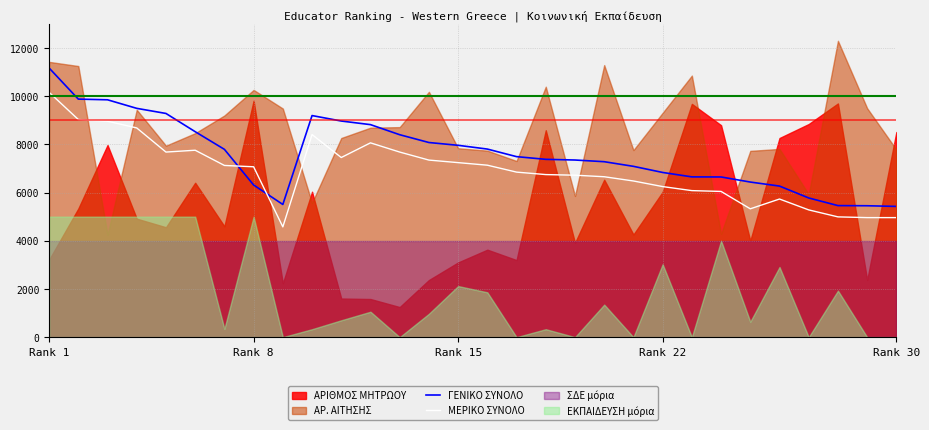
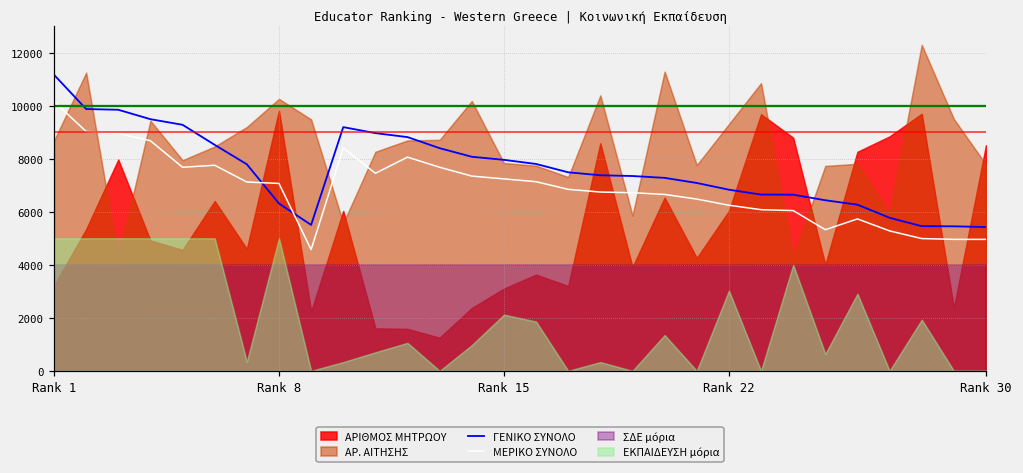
  {
    "ΓΕΝΙΚΟ ΣΥΝΟΛΟ": {
      "Rank 1": 11200,
      "Rank 8": 6300,
      "Rank 15": 8000,
      "Rank 22": 6800,
      "Rank 30": 5400
    },
    "ΑΡΙΘΜΟΣ ΜΗΤΡΩΟΥ": {
      "Rank 1": 3200,
      "Rank 8": 9800,
      "Rank 15": 3100,
      "Rank 22": 6000,
      "Rank 30": 8500
    },
    "ΑΡ. ΑΙΤΗΣΗΣ": {
-     "Rank 1": 11400,
+     "Rank 1": 8700,
      "Rank 8": 10300,
      "Rank 15": 7800,
      "Rank 22": 9300,
      "Rank 30": 7800
    },
    "ΜΕΡΙΚΟ ΣΥΝΟΛΟ": {
      "Rank 1": 10200,
      "Rank 8": 7100,
      "Rank 15": 7200,
      "Rank 22": 6200,
      "Rank 30": 5000
    },
    "ΣΔΕ μόρια": {
      "Rank 1": 4000,
      "Rank 8": 4000,
      "Rank 15": 4000,
      "Rank 22": 4000,
      "Rank 30": 4000
    },
    "ΕΚΠΑΙΔΕΥΣΗ μόρια": {
      "Rank 1": 5000,
      "Rank 8": 5000,
      "Rank 15": 2100,
      "Rank 22": 3000,
      "Rank 30": 0
    }
  }
